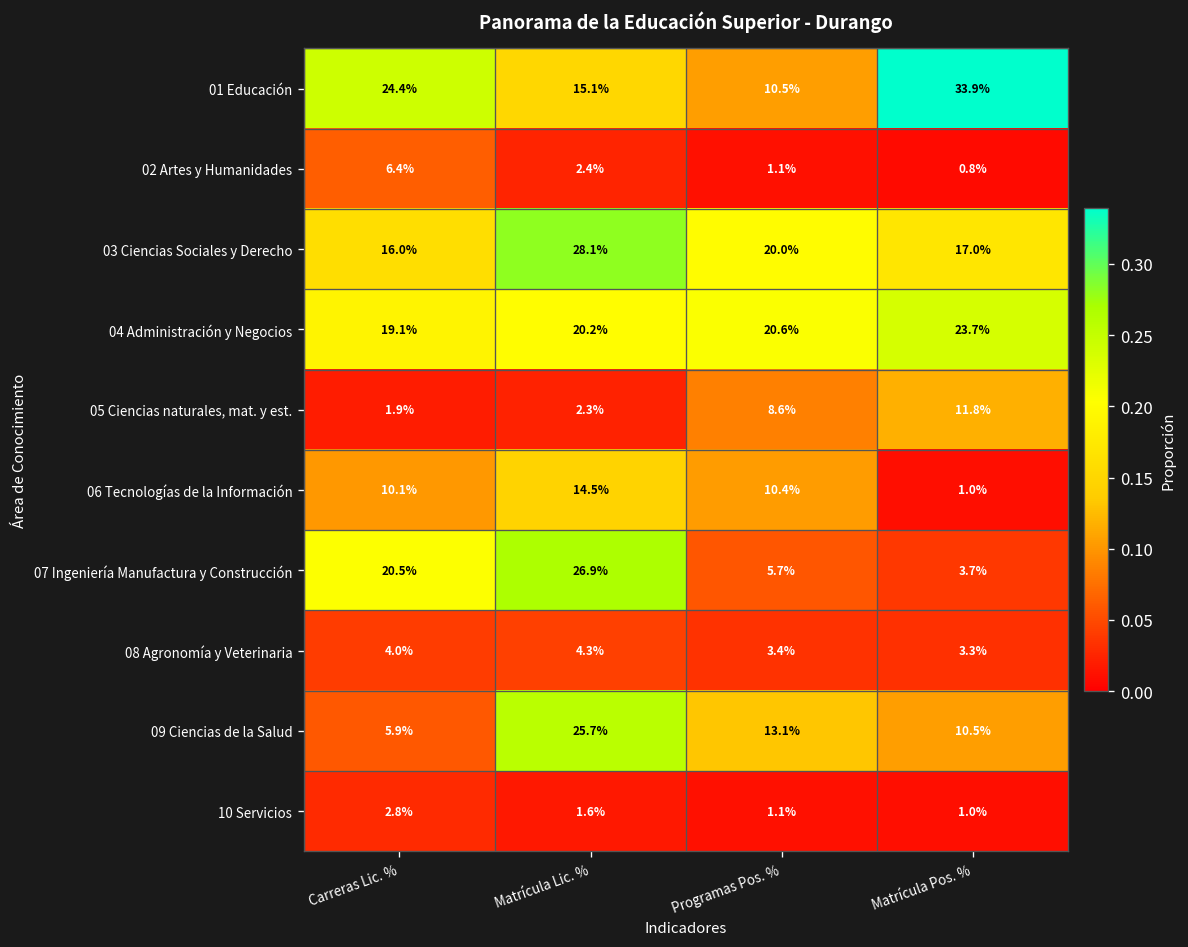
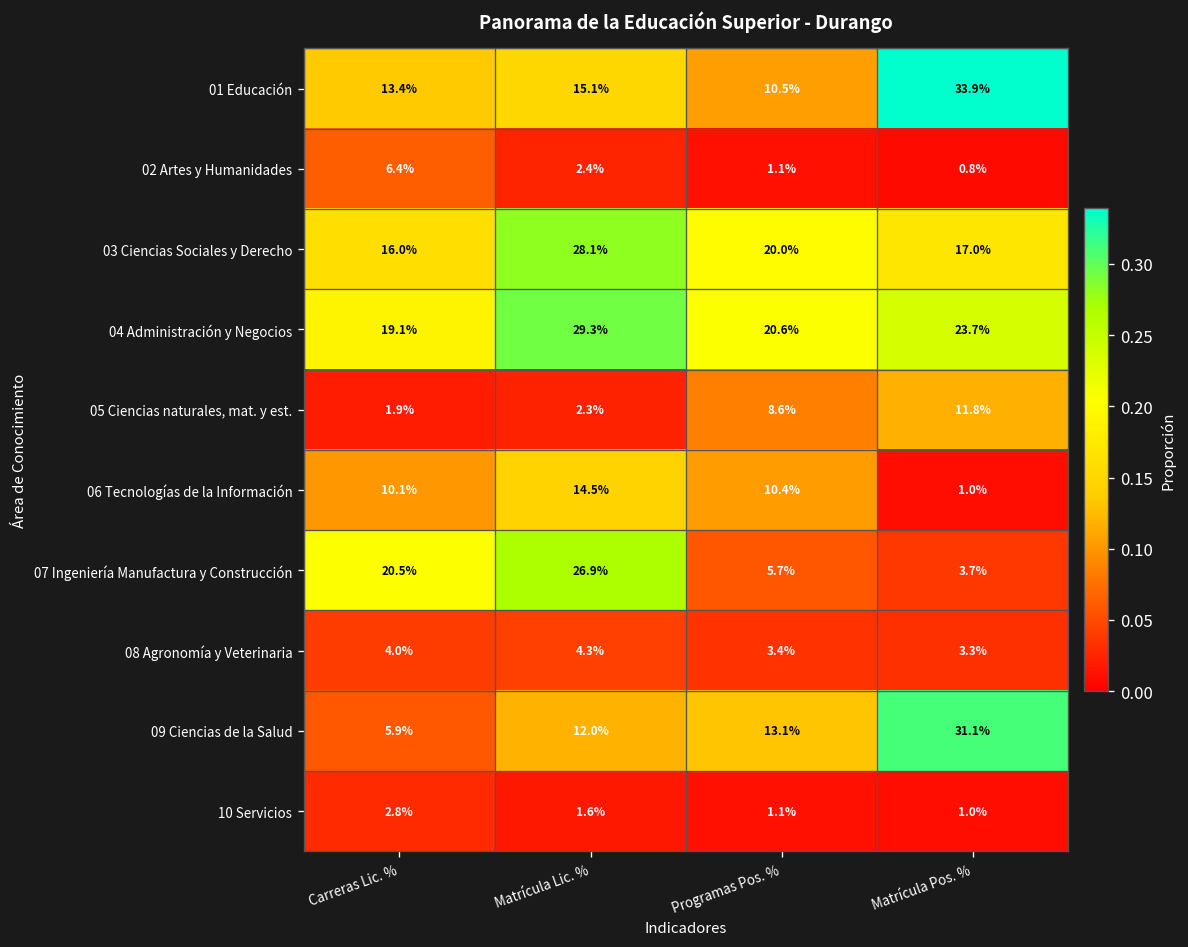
  {
    "01 Educación": {
-     "Carreras Lic. %": "24.4%",
+     "Carreras Lic. %": "13.4%",
      "Matrícula Lic. %": "15.1%",
      "Programas Pos. %": "10.5%",
      "Matrícula Pos. %": "33.9%"
    },
    "02 Artes y Humanidades": {
      "Carreras Lic. %": "6.4%",
      "Matrícula Lic. %": "2.4%",
      "Programas Pos. %": "1.1%",
      "Matrícula Pos. %": "0.8%"
    },
    "03 Ciencias Sociales y Derecho": {
      "Carreras Lic. %": "16.0%",
      "Matrícula Lic. %": "28.1%",
      "Programas Pos. %": "20.0%",
      "Matrícula Pos. %": "17.0%"
    },
    "04 Administración y Negocios": {
      "Carreras Lic. %": "19.1%",
-     "Matrícula Lic. %": "20.2%",
+     "Matrícula Lic. %": "29.3%",
      "Programas Pos. %": "20.6%",
      "Matrícula Pos. %": "23.7%"
    },
    "05 Ciencias naturales, mat. y est.": {
      "Carreras Lic. %": "1.9%",
      "Matrícula Lic. %": "2.3%",
      "Programas Pos. %": "8.6%",
      "Matrícula Pos. %": "11.8%"
    },
    "06 Tecnologías de la Información": {
      "Carreras Lic. %": "10.1%",
      "Matrícula Lic. %": "14.5%",
      "Programas Pos. %": "10.4%",
      "Matrícula Pos. %": "1.0%"
    },
    "07 Ingeniería Manufactura y Construcción": {
      "Carreras Lic. %": "20.5%",
      "Matrícula Lic. %": "26.9%",
      "Programas Pos. %": "5.7%",
      "Matrícula Pos. %": "3.7%"
    },
    "08 Agronomía y Veterinaria": {
      "Carreras Lic. %": "4.0%",
      "Matrícula Lic. %": "4.3%",
      "Programas Pos. %": "3.4%",
      "Matrícula Pos. %": "3.3%"
    },
    "09 Ciencias de la Salud": {
      "Carreras Lic. %": "5.9%",
-     "Matrícula Lic. %": "25.7%",
+     "Matrícula Lic. %": "12.0%",
      "Programas Pos. %": "13.1%",
-     "Matrícula Pos. %": "10.5%"
+     "Matrícula Pos. %": "31.1%"
    },
    "10 Servicios": {
      "Carreras Lic. %": "2.8%",
      "Matrícula Lic. %": "1.6%",
      "Programas Pos. %": "1.1%",
      "Matrícula Pos. %": "1.0%"
    }
  }
